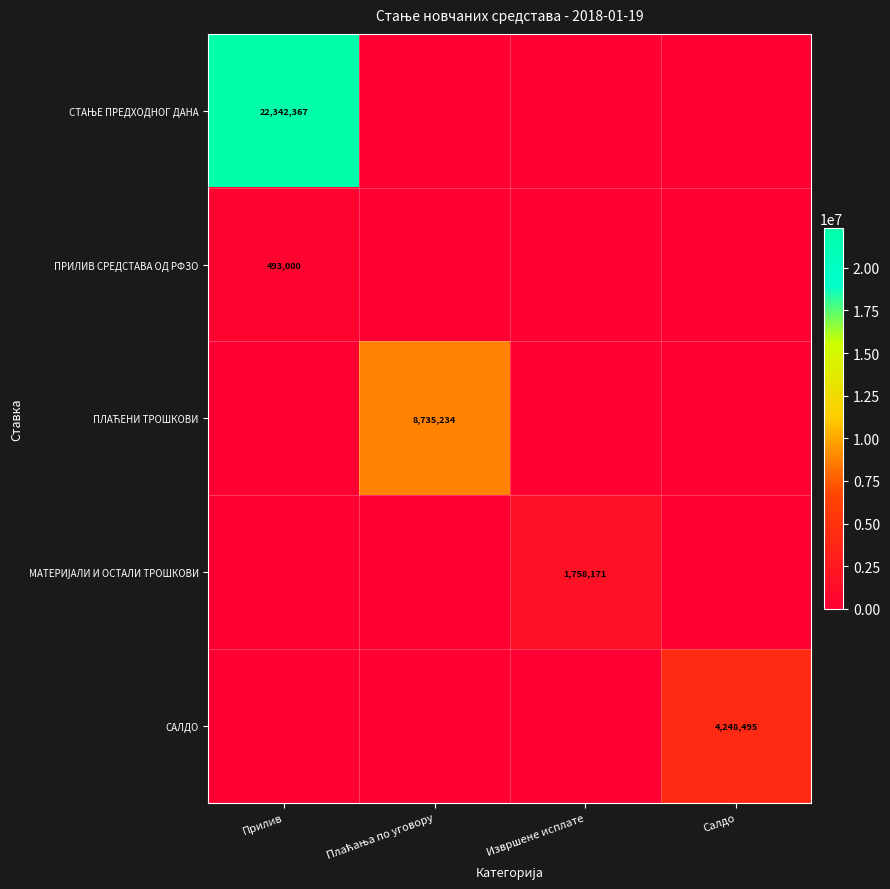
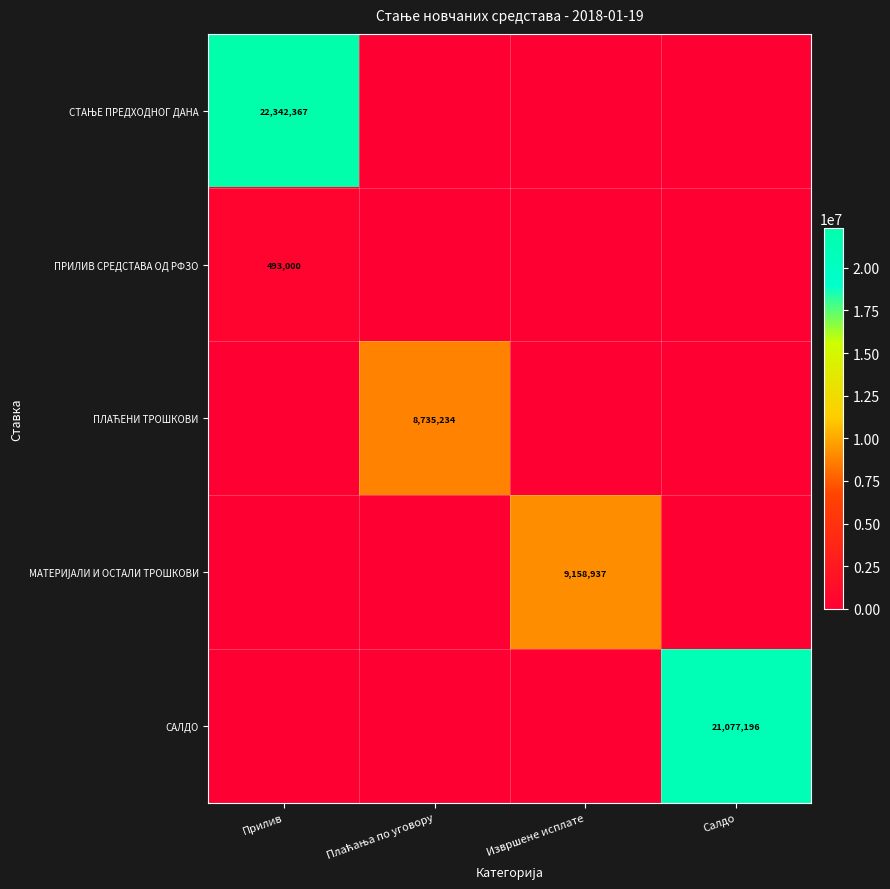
  {
    "СТАЊЕ ПРЕДХОДНОГ ДАНА": {
      "Прилив": "22,342,367"
    },
    "ПРИЛИВ СРЕДСТАВА ОД РФЗО": {
      "Прилив": "493,000"
    },
    "ПЛАЋЕНИ ТРОШКОВИ": {
      "Плаћања по уговору": "8,735,234"
    },
    "МАТЕРИЈАЛИ И ОСТАЛИ ТРОШКОВИ": {
-     "Извршене исплате": "1,758,171"
+     "Извршене исплате": "9,158,937"
    },
    "САЛДО": {
-     "Салдо": "4,248,495"
+     "Салдо": "21,077,196"
    }
  }
